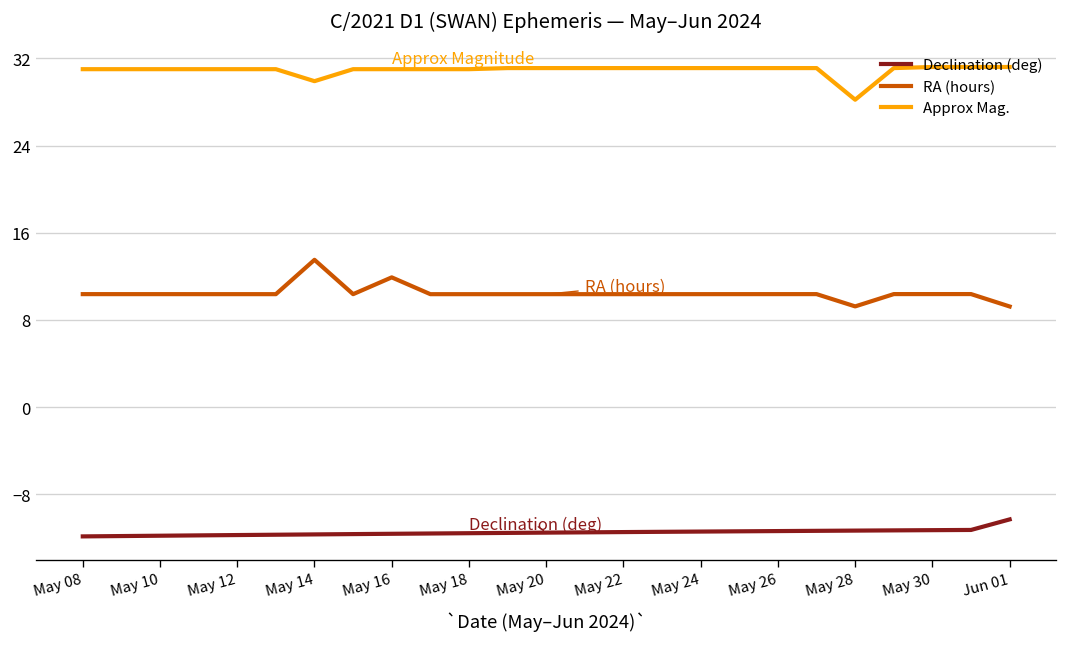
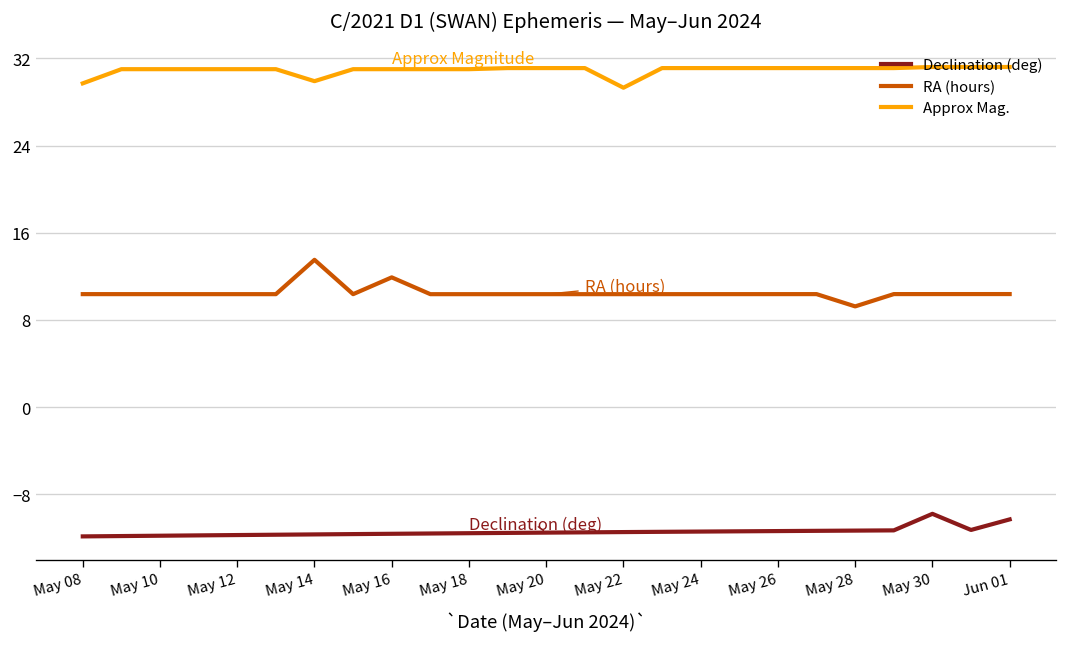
  {
    "Declination (deg)": {
      "May 08": -12,
      "May 10": -12,
      "May 12": -12,
      "May 14": -12,
      "May 16": -12,
      "May 18": -12,
      "May 20": -11,
      "May 22": -11,
      "May 24": -11,
      "May 26": -11,
      "May 28": -11,
-     "May 30": -11,
+     "May 30": -10,
      "Jun 01": -10
    },
    "RA (hours)": {
      "May 08": 10,
      "May 10": 10,
      "May 12": 10,
      "May 14": 14,
      "May 16": 12,
      "May 18": 10,
      "May 20": 10,
      "May 22": 10,
      "May 24": 10,
      "May 26": 10,
      "May 28": 9,
      "May 30": 10,
-     "Jun 01": 9
+     "Jun 01": 10
    },
    "Approx Mag.": {
-     "May 08": 31,
+     "May 08": 30,
      "May 10": 31,
      "May 12": 31,
      "May 14": 30,
      "May 16": 31,
      "May 18": 31,
      "May 20": 31,
-     "May 22": 31,
+     "May 22": 29,
      "May 24": 31,
      "May 26": 31,
-     "May 28": 28,
+     "May 28": 31,
      "May 30": 31,
      "Jun 01": 31
    }
  }
